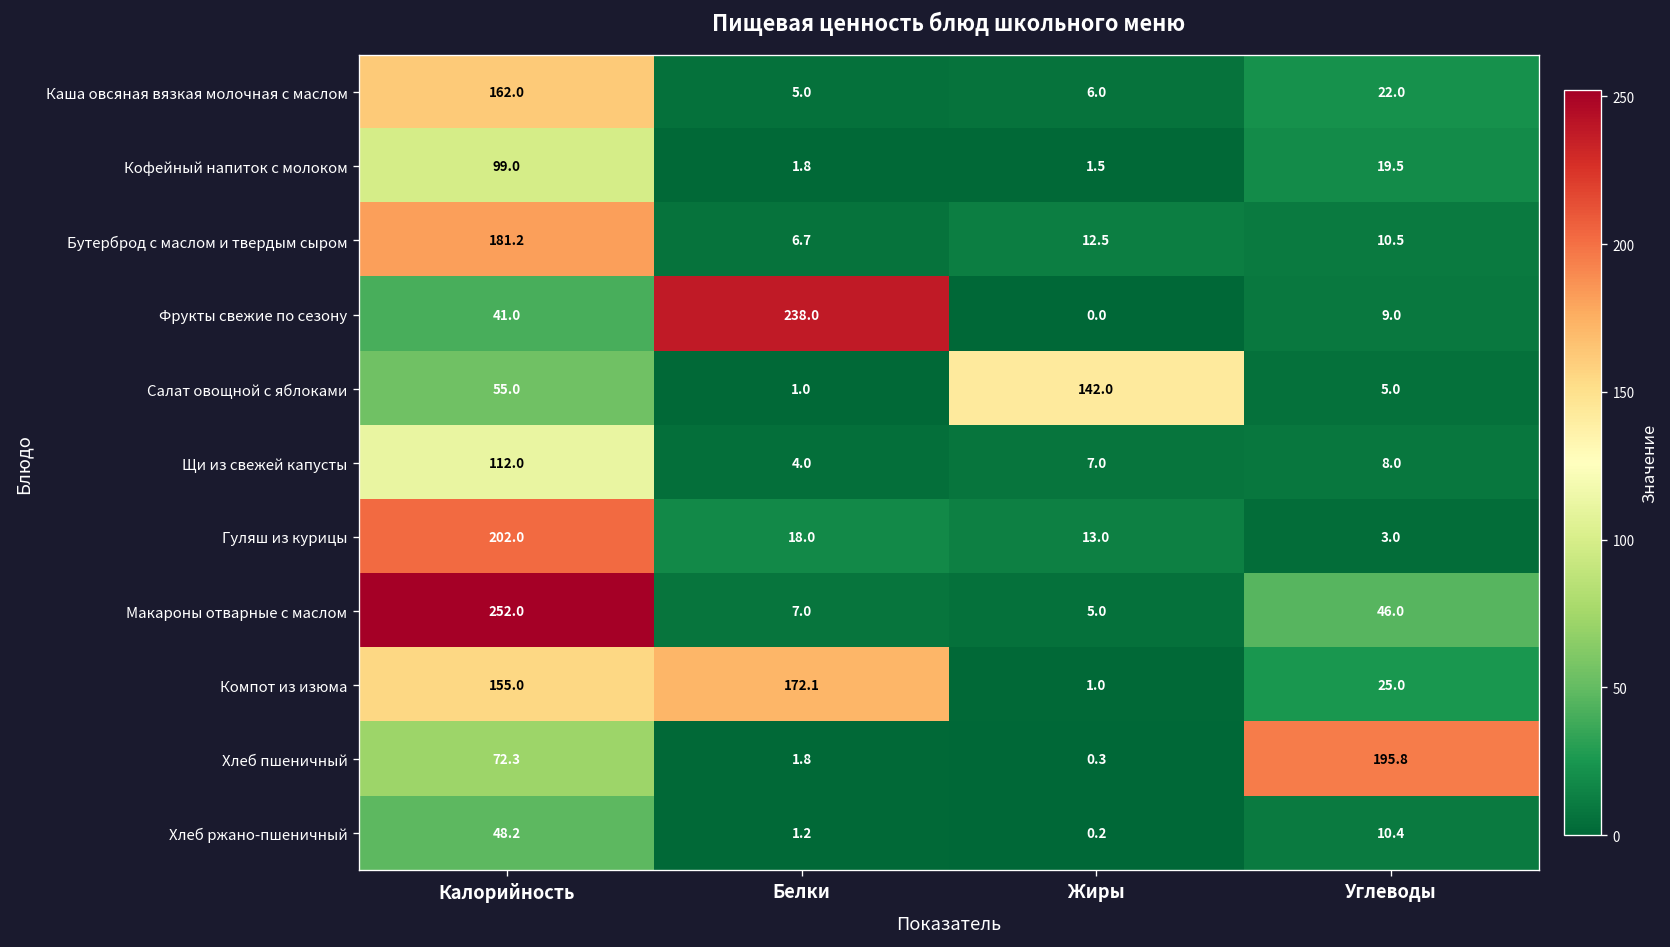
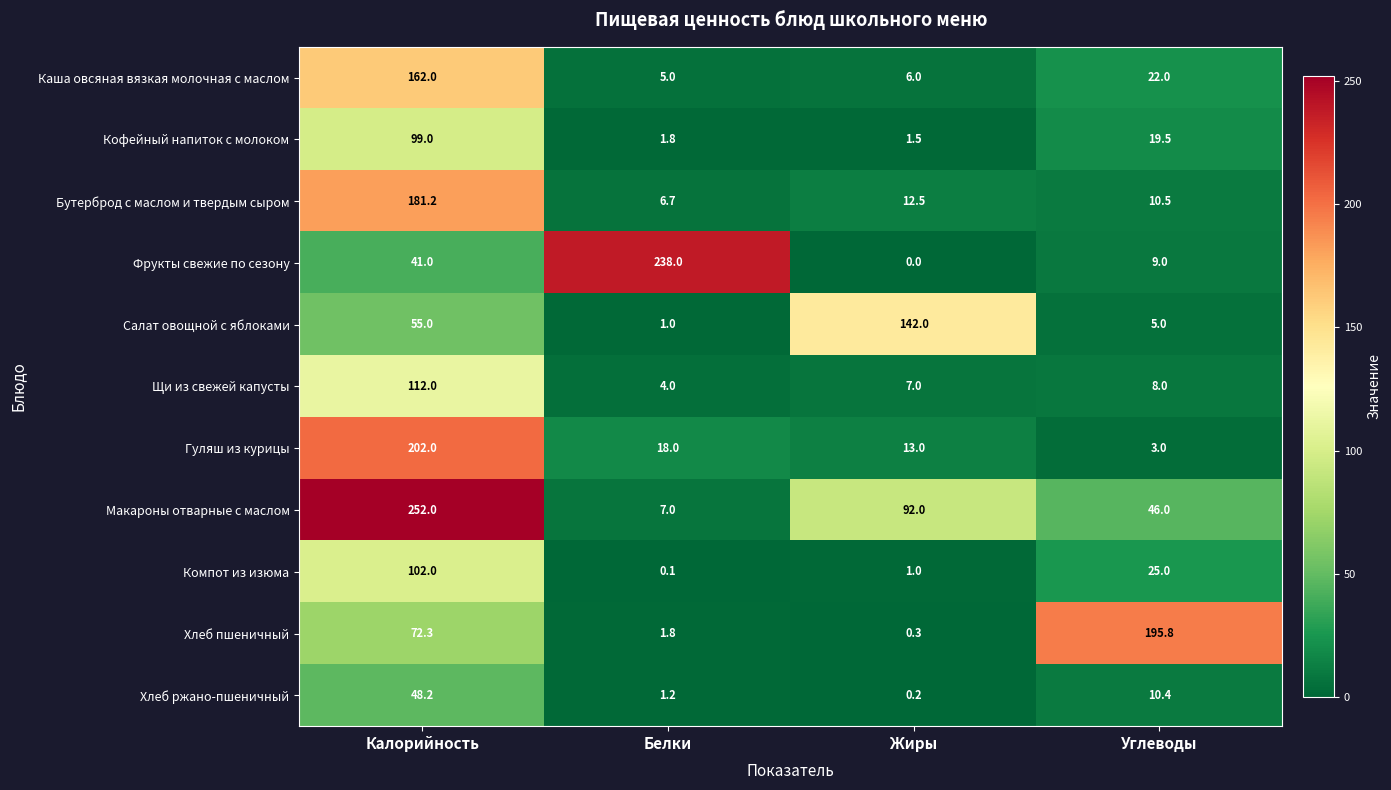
  {
    "Каша овсяная вязкая молочная с маслом": {
      "Калорийность": 162.0,
      "Белки": 5.0,
      "Жиры": 6.0,
      "Углеводы": 22.0
    },
    "Кофейный напиток с молоком": {
      "Калорийность": 99.0,
      "Белки": 1.8,
      "Жиры": 1.5,
      "Углеводы": 19.5
    },
    "Бутерброд с маслом и твердым сыром": {
      "Калорийность": 181.2,
      "Белки": 6.7,
      "Жиры": 12.5,
      "Углеводы": 10.5
    },
    "Фрукты свежие по сезону": {
      "Калорийность": 41.0,
      "Белки": 238.0,
      "Жиры": 0.0,
      "Углеводы": 9.0
    },
    "Салат овощной с яблоками": {
      "Калорийность": 55.0,
      "Белки": 1.0,
      "Жиры": 142.0,
      "Углеводы": 5.0
    },
    "Щи из свежей капусты": {
      "Калорийность": 112.0,
      "Белки": 4.0,
      "Жиры": 7.0,
      "Углеводы": 8.0
    },
    "Гуляш из курицы": {
      "Калорийность": 202.0,
      "Белки": 18.0,
      "Жиры": 13.0,
      "Углеводы": 3.0
    },
    "Макароны отварные с маслом": {
      "Калорийность": 252.0,
      "Белки": 7.0,
-     "Жиры": 5.0,
+     "Жиры": 92.0,
      "Углеводы": 46.0
    },
    "Компот из изюма": {
-     "Калорийность": 155.0,
-     "Белки": 172.1,
+     "Калорийность": 102.0,
+     "Белки": 0.1,
      "Жиры": 1.0,
      "Углеводы": 25.0
    },
    "Хлеб пшеничный": {
      "Калорийность": 72.3,
      "Белки": 1.8,
      "Жиры": 0.3,
      "Углеводы": 195.8
    },
    "Хлеб ржано-пшеничный": {
      "Калорийность": 48.2,
      "Белки": 1.2,
      "Жиры": 0.2,
      "Углеводы": 10.4
    }
  }
